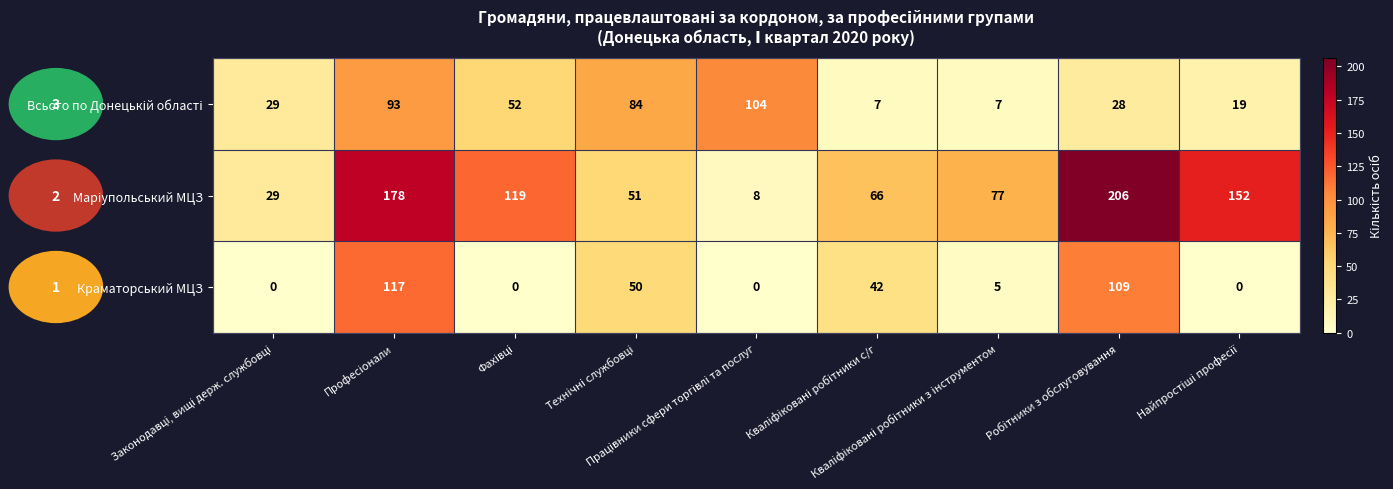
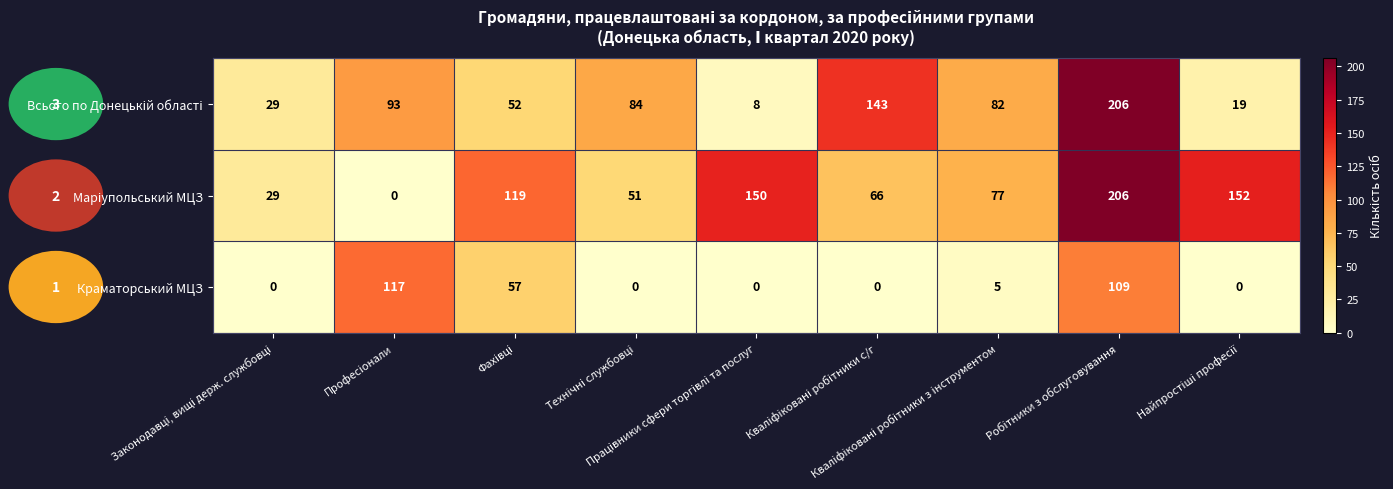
  {
    "Всього по Донецькій області": {
      "Законодавці, вищі держ. службовці": 29,
      "Професіонали": 93,
      "Фахівці": 52,
      "Технічні службовці": 84,
-     "Працівники сфери торгівлі та послуг": 104,
-     "Кваліфіковані робітники с/г": 7,
-     "Кваліфіковані робітники з інструментом": 7,
-     "Робітники з обслуговування": 28,
+     "Працівники сфери торгівлі та послуг": 8,
+     "Кваліфіковані робітники с/г": 143,
+     "Кваліфіковані робітники з інструментом": 82,
+     "Робітники з обслуговування": 206,
      "Найпростіші професії": 19
    },
    "Маріупольський МЦЗ": {
      "Законодавці, вищі держ. службовці": 29,
-     "Професіонали": 178,
+     "Професіонали": 0,
      "Фахівці": 119,
      "Технічні службовці": 51,
-     "Працівники сфери торгівлі та послуг": 8,
+     "Працівники сфери торгівлі та послуг": 150,
      "Кваліфіковані робітники с/г": 66,
      "Кваліфіковані робітники з інструментом": 77,
      "Робітники з обслуговування": 206,
      "Найпростіші професії": 152
    },
    "Краматорський МЦЗ": {
      "Законодавці, вищі держ. службовці": 0,
      "Професіонали": 117,
-     "Фахівці": 0,
-     "Технічні службовці": 50,
+     "Фахівці": 57,
+     "Технічні службовці": 0,
      "Працівники сфери торгівлі та послуг": 0,
-     "Кваліфіковані робітники с/г": 42,
+     "Кваліфіковані робітники с/г": 0,
      "Кваліфіковані робітники з інструментом": 5,
      "Робітники з обслуговування": 109,
      "Найпростіші професії": 0
    }
  }
